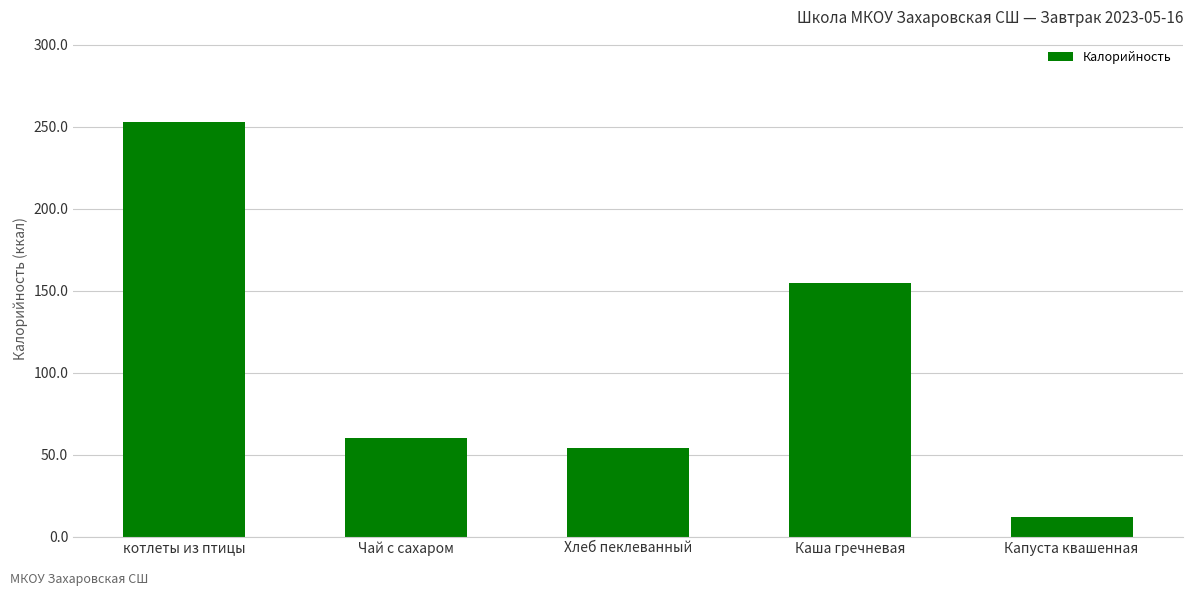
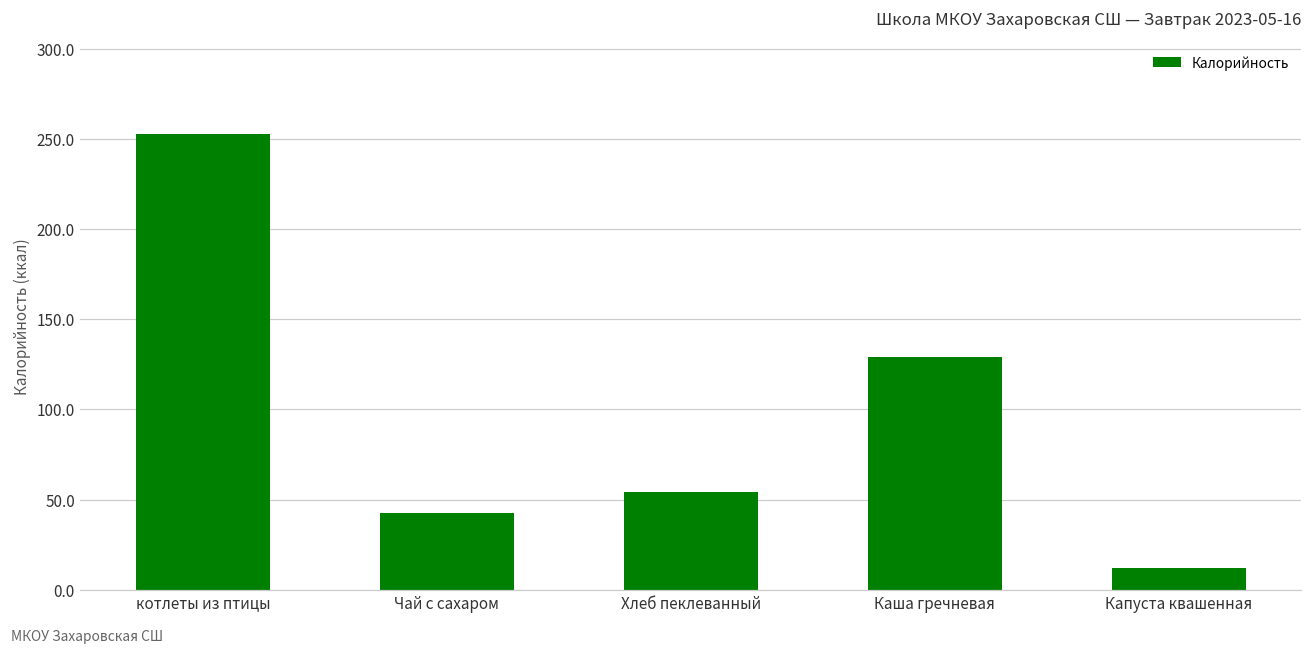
  {
    "котлеты из птицы": 253,
-   "Чай с сахаром": 60,
+   "Чай с сахаром": 43,
    "Хлеб пеклеванный": 54,
-   "Каша гречневая": 155,
+   "Каша гречневая": 129,
    "Капуста квашенная": 12
  }
